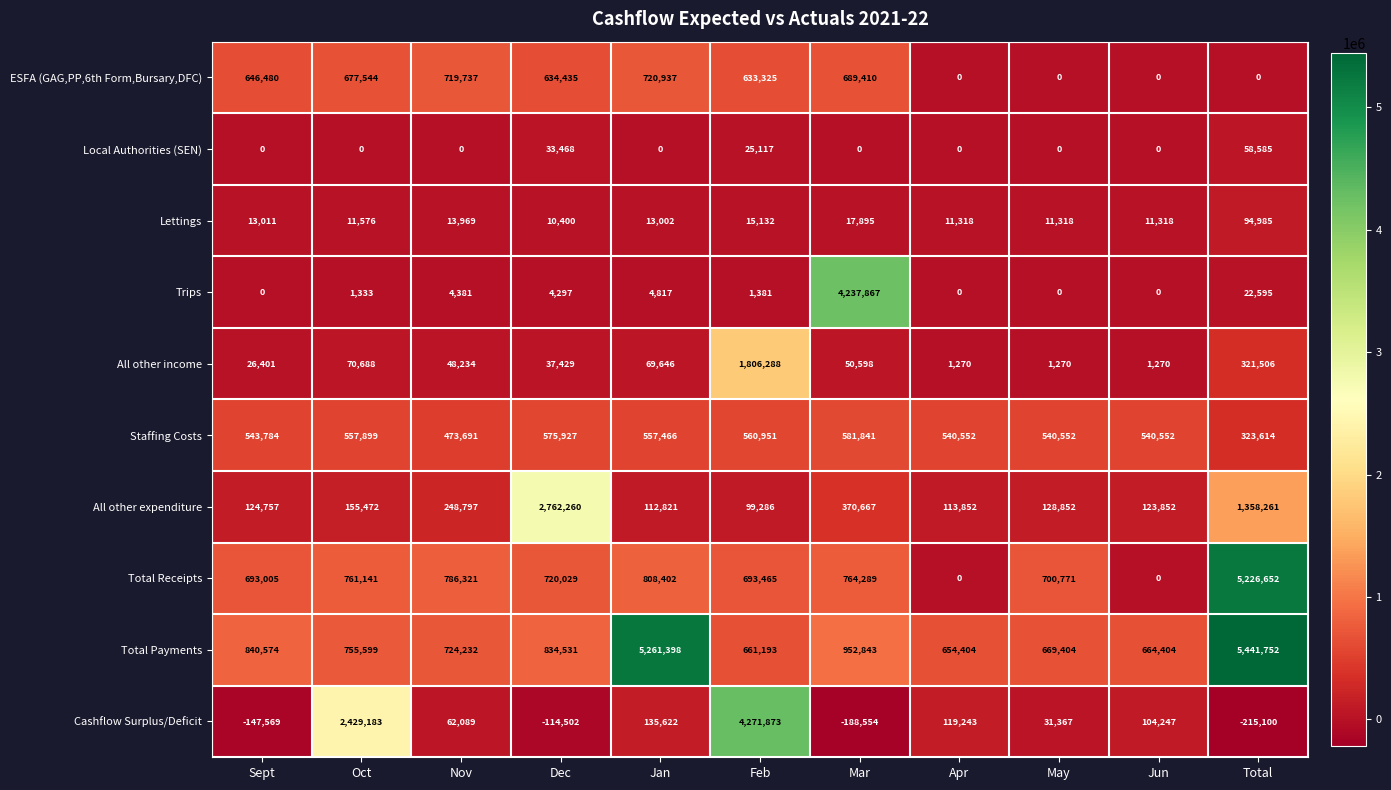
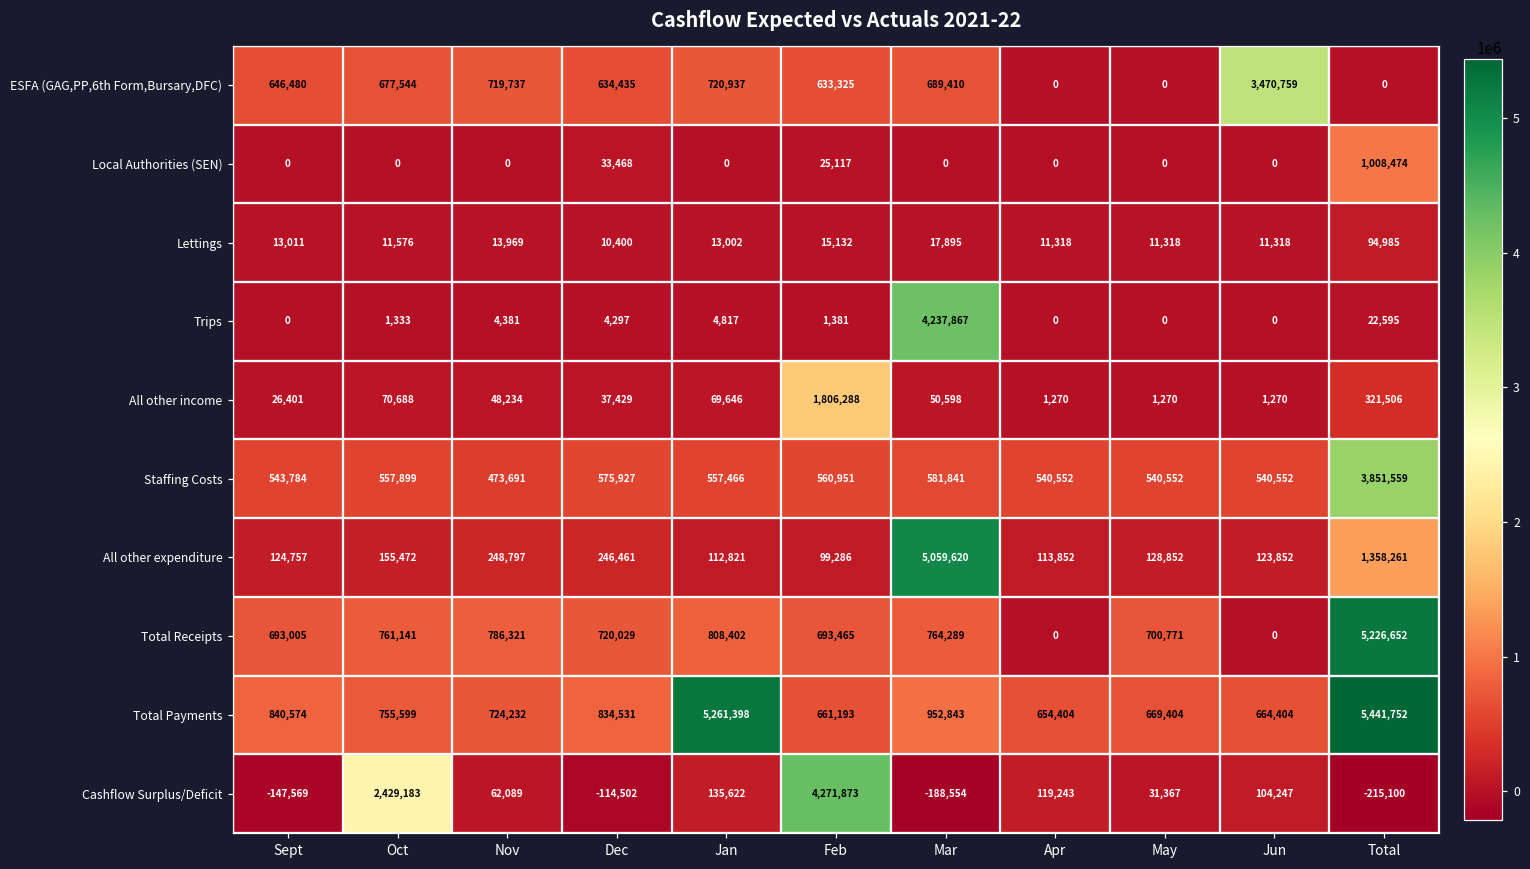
  {
    "ESFA (GAG,PP,6th Form,Bursary,DFC)": {
      "Sept": "646,480",
      "Oct": "677,544",
      "Nov": "719,737",
      "Dec": "634,435",
      "Jan": "720,937",
      "Feb": "633,325",
      "Mar": "689,410",
      "Apr": "0",
      "May": "0",
-     "Jun": "0",
+     "Jun": "3,470,759",
      "Total": "0"
    },
    "Local Authorities (SEN)": {
      "Sept": "0",
      "Oct": "0",
      "Nov": "0",
      "Dec": "33,468",
      "Jan": "0",
      "Feb": "25,117",
      "Mar": "0",
      "Apr": "0",
      "May": "0",
      "Jun": "0",
-     "Total": "58,585"
+     "Total": "1,008,474"
    },
    "Lettings": {
      "Sept": "13,011",
      "Oct": "11,576",
      "Nov": "13,969",
      "Dec": "10,400",
      "Jan": "13,002",
      "Feb": "15,132",
      "Mar": "17,895",
      "Apr": "11,318",
      "May": "11,318",
      "Jun": "11,318",
      "Total": "94,985"
    },
    "Trips": {
      "Sept": "0",
      "Oct": "1,333",
      "Nov": "4,381",
      "Dec": "4,297",
      "Jan": "4,817",
      "Feb": "1,381",
      "Mar": "4,237,867",
      "Apr": "0",
      "May": "0",
      "Jun": "0",
      "Total": "22,595"
    },
    "All other income": {
      "Sept": "26,401",
      "Oct": "70,688",
      "Nov": "48,234",
      "Dec": "37,429",
      "Jan": "69,646",
      "Feb": "1,806,288",
      "Mar": "50,598",
      "Apr": "1,270",
      "May": "1,270",
      "Jun": "1,270",
      "Total": "321,506"
    },
    "Staffing Costs": {
      "Sept": "543,784",
      "Oct": "557,899",
      "Nov": "473,691",
      "Dec": "575,927",
      "Jan": "557,466",
      "Feb": "560,951",
      "Mar": "581,841",
      "Apr": "540,552",
      "May": "540,552",
      "Jun": "540,552",
-     "Total": "323,614"
+     "Total": "3,851,559"
    },
    "All other expenditure": {
      "Sept": "124,757",
      "Oct": "155,472",
      "Nov": "248,797",
-     "Dec": "2,762,260",
+     "Dec": "246,461",
      "Jan": "112,821",
      "Feb": "99,286",
-     "Mar": "370,667",
+     "Mar": "5,059,620",
      "Apr": "113,852",
      "May": "128,852",
      "Jun": "123,852",
      "Total": "1,358,261"
    },
    "Total Receipts": {
      "Sept": "693,005",
      "Oct": "761,141",
      "Nov": "786,321",
      "Dec": "720,029",
      "Jan": "808,402",
      "Feb": "693,465",
      "Mar": "764,289",
      "Apr": "0",
      "May": "700,771",
      "Jun": "0",
      "Total": "5,226,652"
    },
    "Total Payments": {
      "Sept": "840,574",
      "Oct": "755,599",
      "Nov": "724,232",
      "Dec": "834,531",
      "Jan": "5,261,398",
      "Feb": "661,193",
      "Mar": "952,843",
      "Apr": "654,404",
      "May": "669,404",
      "Jun": "664,404",
      "Total": "5,441,752"
    },
    "Cashflow Surplus/Deficit": {
      "Sept": "-147,569",
      "Oct": "2,429,183",
      "Nov": "62,089",
      "Dec": "-114,502",
      "Jan": "135,622",
      "Feb": "4,271,873",
      "Mar": "-188,554",
      "Apr": "119,243",
      "May": "31,367",
      "Jun": "104,247",
      "Total": "-215,100"
    }
  }
